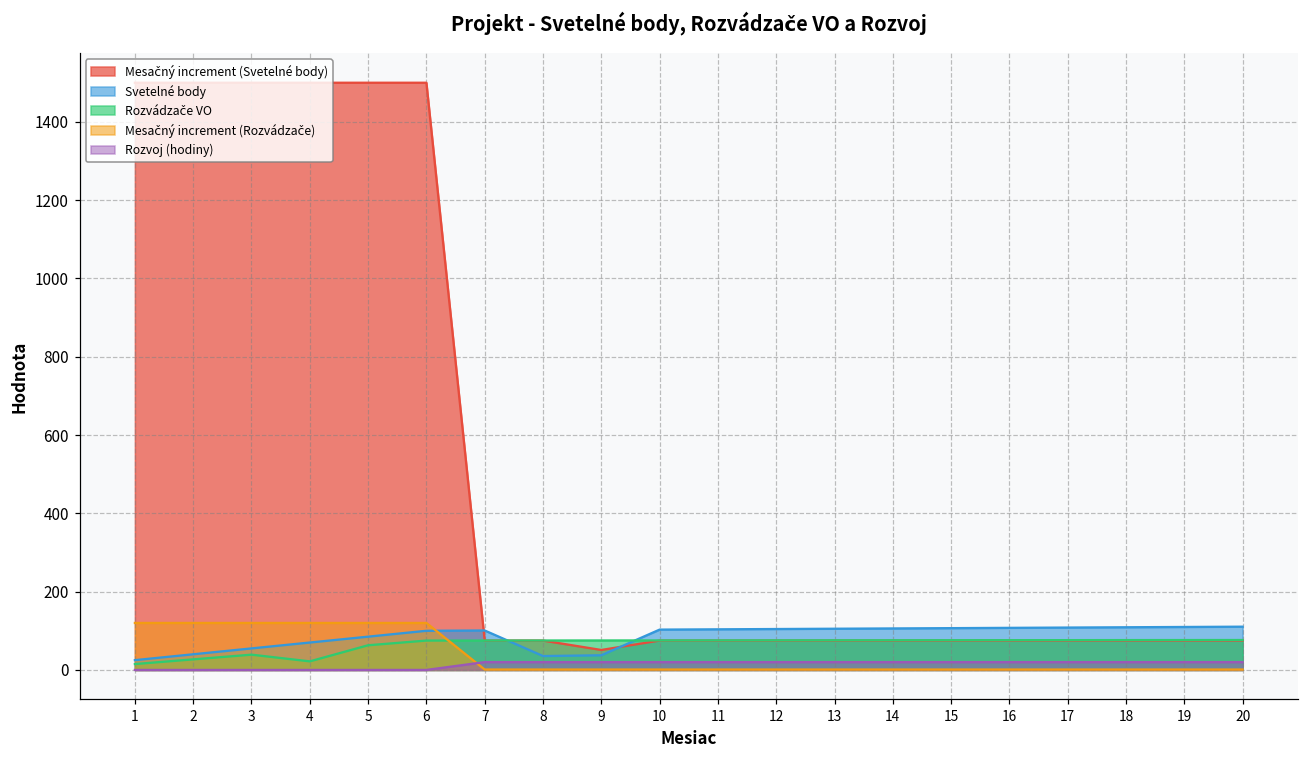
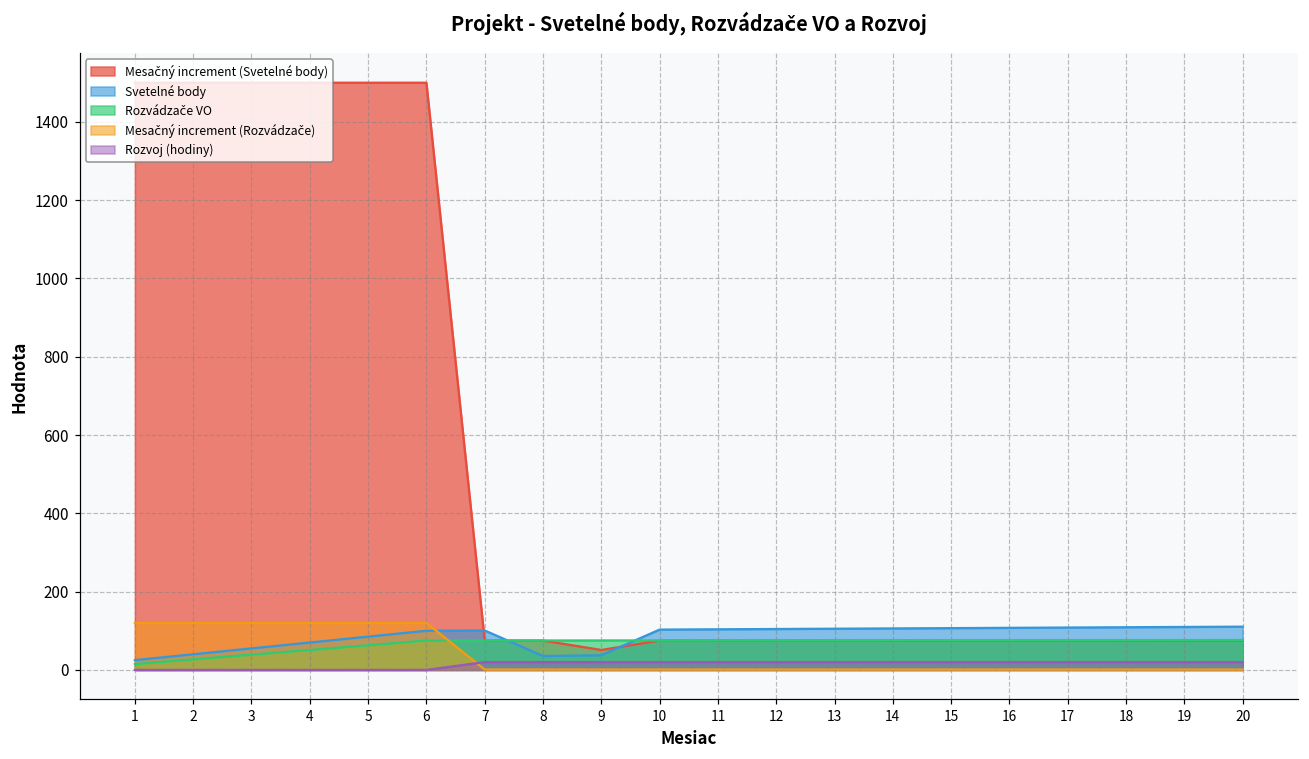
  {
    "Mesačný increment (Svetelné body)": {
      "5": 1500,
      "6": 1500,
      "9": 50
    },
    "Svetelné body": {
      "1": 30,
      "2": 40,
      "3": 60,
      "4": 70,
      "5": 90,
      "6": 100,
      "7": 100,
      "8": 40,
      "9": 40,
      "10": 100,
      "11": 100,
      "12": 100,
      "13": 110,
      "14": 110,
      "15": 110,
      "16": 110,
      "17": 110,
      "18": 110,
      "19": 110,
      "20": 110
    },
    "Rozvádzače VO": {
      "1": 20,
      "2": 30,
      "3": 40,
-     "4": 20,
+     "4": 50,
      "5": 60,
      "6": 80,
      "9": 80
    },
    "Mesačný increment (Rozvádzače)": {
      "1": 120,
      "2": 120,
      "3": 120,
      "4": 120,
      "5": 120,
      "6": 120,
      "7": 0,
      "8": 0,
      "9": 0,
      "10": 0,
      "11": 0,
      "12": 0,
      "13": 0,
      "14": 0,
      "15": 0,
      "16": 0,
      "17": 0,
      "18": 0,
      "19": 0,
      "20": 0
    },
    "Rozvoj (hodiny)": {
      "1": 0,
      "2": 0,
      "3": 0,
      "4": 0,
      "5": 0,
      "6": 0,
      "7": 20,
      "8": 20,
      "9": 20,
      "10": 20,
      "11": 20,
      "12": 20,
      "13": 20,
      "14": 20,
      "15": 20,
      "16": 20,
      "17": 20,
      "18": 20,
      "19": 20,
      "20": 20
    }
  }
